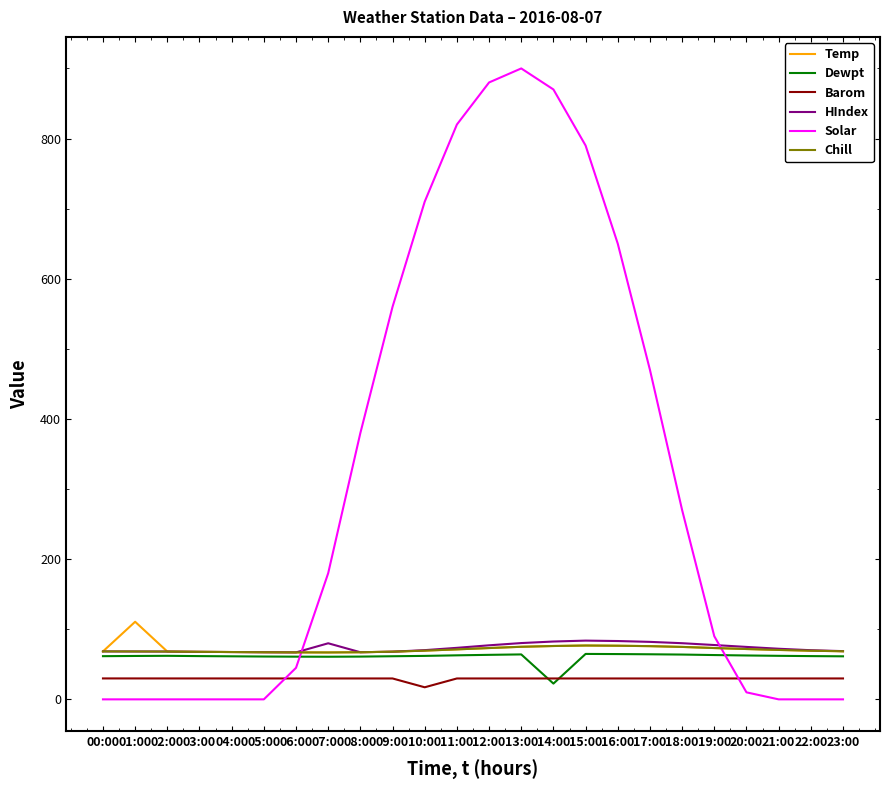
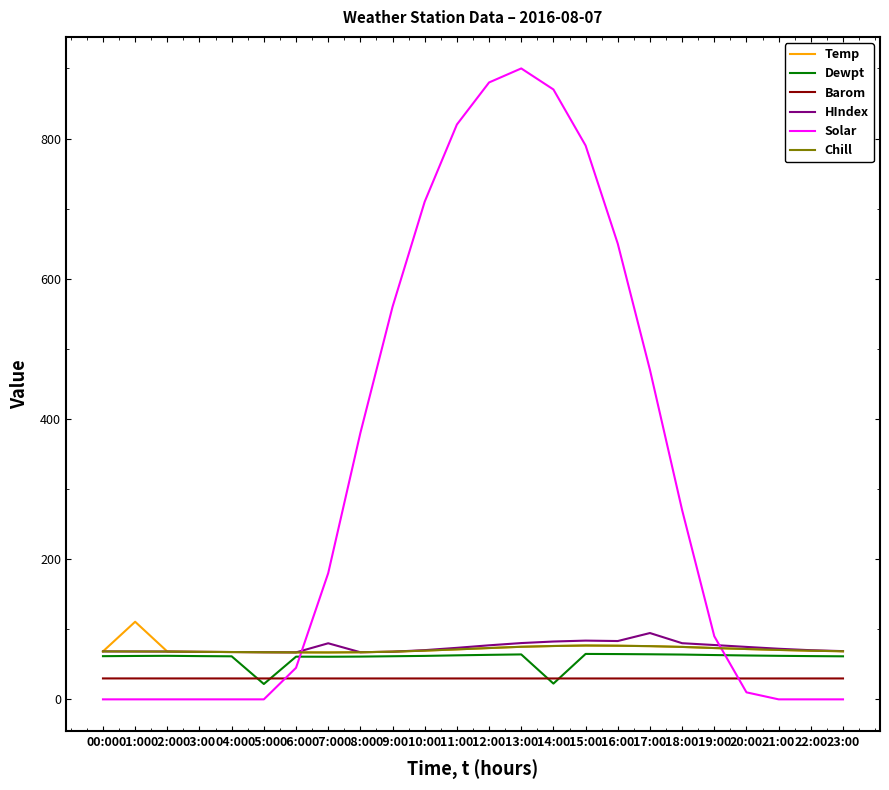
  {
    "Temp": {
      "01:00": 110
    },
    "Dewpt": {
      "00:00": 60,
      "01:00": 60,
      "02:00": 60,
      "03:00": 60,
      "04:00": 60,
-     "05:00": 60,
+     "05:00": 20,
      "06:00": 60,
      "07:00": 60,
      "08:00": 60,
      "09:00": 60,
      "10:00": 60,
      "11:00": 60,
      "12:00": 60,
      "13:00": 60,
      "14:00": 20,
      "15:00": 60,
      "16:00": 60,
      "17:00": 60,
      "18:00": 60,
      "19:00": 60,
      "20:00": 60,
      "21:00": 60,
      "22:00": 60,
      "23:00": 60
    },
    "Barom": {
      "00:00": 30,
      "01:00": 30,
      "02:00": 30,
      "03:00": 30,
      "04:00": 30,
      "05:00": 30,
      "06:00": 30,
      "07:00": 30,
      "08:00": 30,
      "09:00": 30,
-     "10:00": 20,
+     "10:00": 30,
      "11:00": 30,
      "12:00": 30,
      "13:00": 30,
      "14:00": 30,
      "15:00": 30,
      "16:00": 30,
      "17:00": 30,
      "18:00": 30,
      "19:00": 30,
      "20:00": 30,
      "21:00": 30,
      "22:00": 30,
      "23:00": 30
    },
    "HIndex": {
      "07:00": 80,
      "12:00": 80,
      "13:00": 80,
      "14:00": 80,
      "15:00": 80,
      "16:00": 80,
-     "17:00": 80,
+     "17:00": 90,
      "18:00": 80,
      "19:00": 80
    },
    "Solar": {
      "00:00": 0,
      "01:00": 0,
      "02:00": 0,
      "03:00": 0,
      "04:00": 0,
      "05:00": 0,
      "06:00": 50,
      "07:00": 180,
      "08:00": 380,
      "09:00": 560,
      "10:00": 710,
      "11:00": 820,
      "12:00": 880,
      "13:00": 900,
      "14:00": 870,
      "15:00": 790,
      "16:00": 650,
      "17:00": 470,
      "18:00": 270,
      "19:00": 90,
      "20:00": 10,
      "21:00": 0,
      "22:00": 0,
      "23:00": 0
    }
  }
